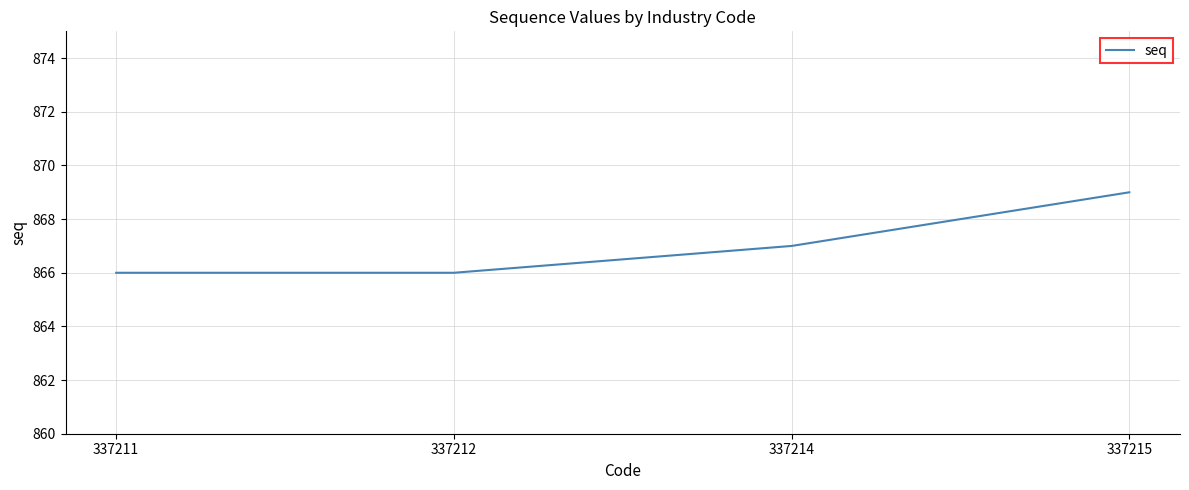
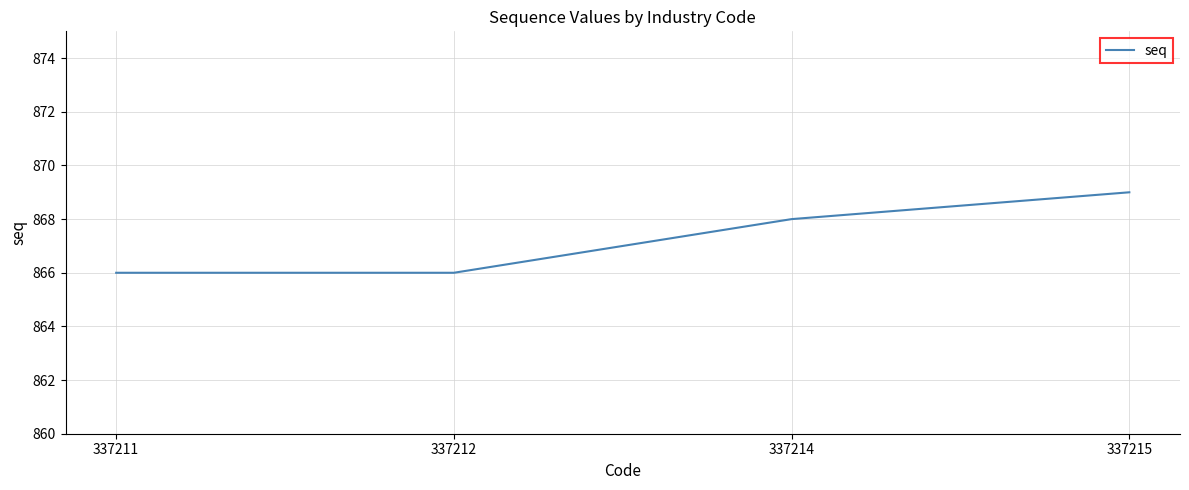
  {
    "337211": 866,
    "337212": 866,
-   "337214": 867,
+   "337214": 868,
    "337215": 869
  }
